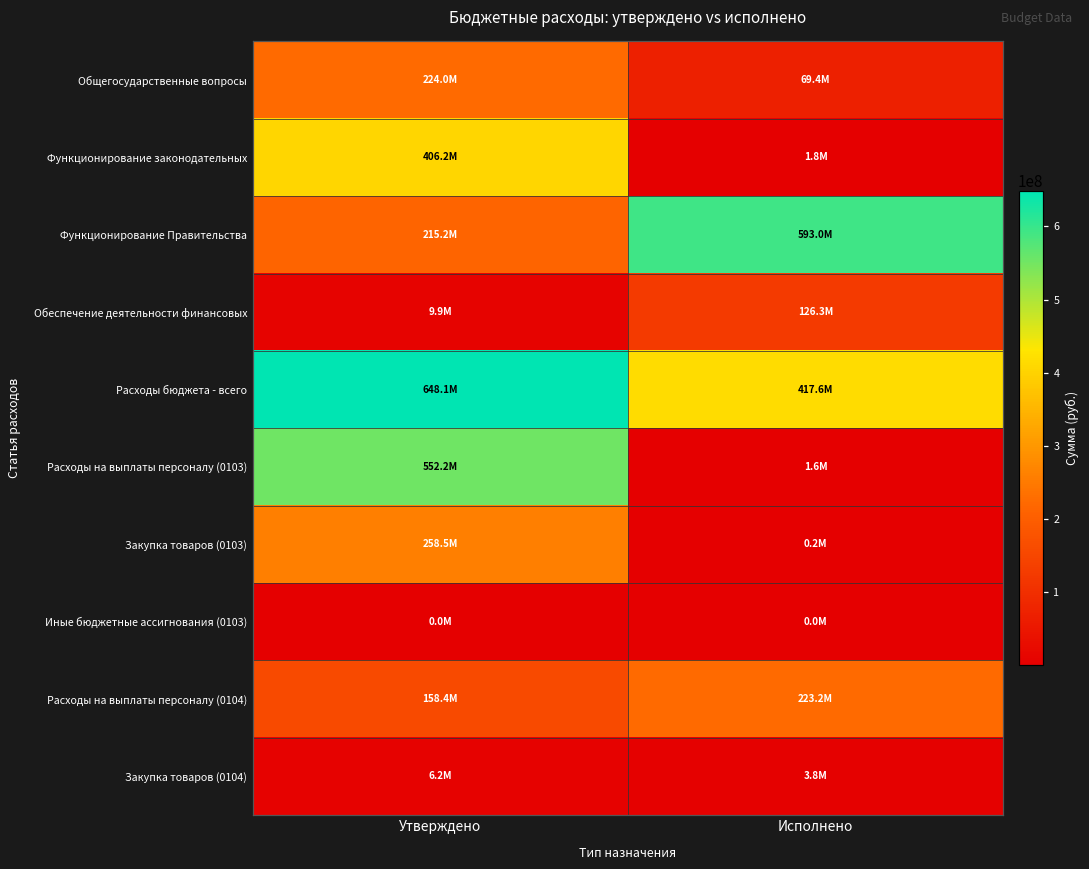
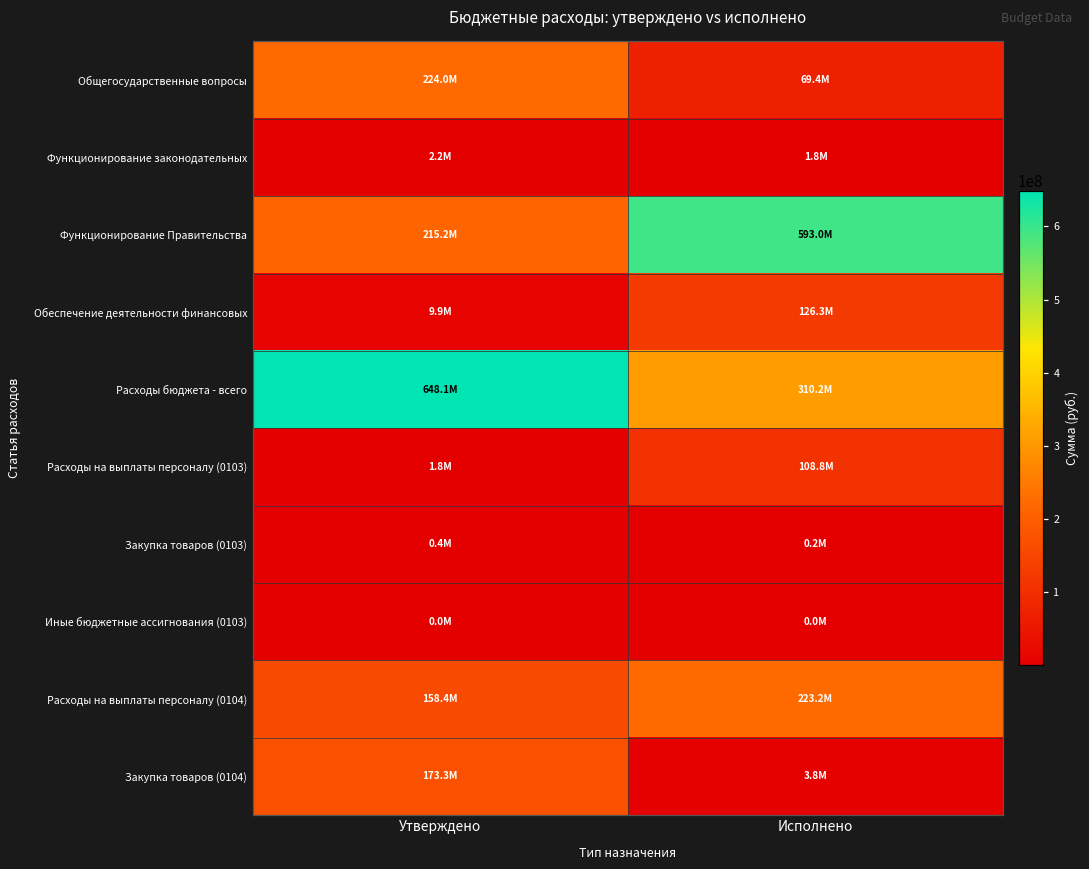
  {
    "Общегосударственные вопросы": {
      "Утверждено": "224.0M",
      "Исполнено": "69.4M"
    },
    "Функционирование законодательных": {
-     "Утверждено": "406.2M",
+     "Утверждено": "2.2M",
      "Исполнено": "1.8M"
    },
    "Функционирование Правительства": {
      "Утверждено": "215.2M",
      "Исполнено": "593.0M"
    },
    "Обеспечение деятельности финансовых": {
      "Утверждено": "9.9M",
      "Исполнено": "126.3M"
    },
    "Расходы бюджета - всего": {
      "Утверждено": "648.1M",
-     "Исполнено": "417.6M"
+     "Исполнено": "310.2M"
    },
    "Расходы на выплаты персоналу (0103)": {
-     "Утверждено": "552.2M",
-     "Исполнено": "1.6M"
+     "Утверждено": "1.8M",
+     "Исполнено": "108.8M"
    },
    "Закупка товаров (0103)": {
-     "Утверждено": "258.5M",
+     "Утверждено": "0.4M",
      "Исполнено": "0.2M"
    },
    "Иные бюджетные ассигнования (0103)": {
      "Утверждено": "0.0M",
      "Исполнено": "0.0M"
    },
    "Расходы на выплаты персоналу (0104)": {
      "Утверждено": "158.4M",
      "Исполнено": "223.2M"
    },
    "Закупка товаров (0104)": {
-     "Утверждено": "6.2M",
+     "Утверждено": "173.3M",
      "Исполнено": "3.8M"
    }
  }
